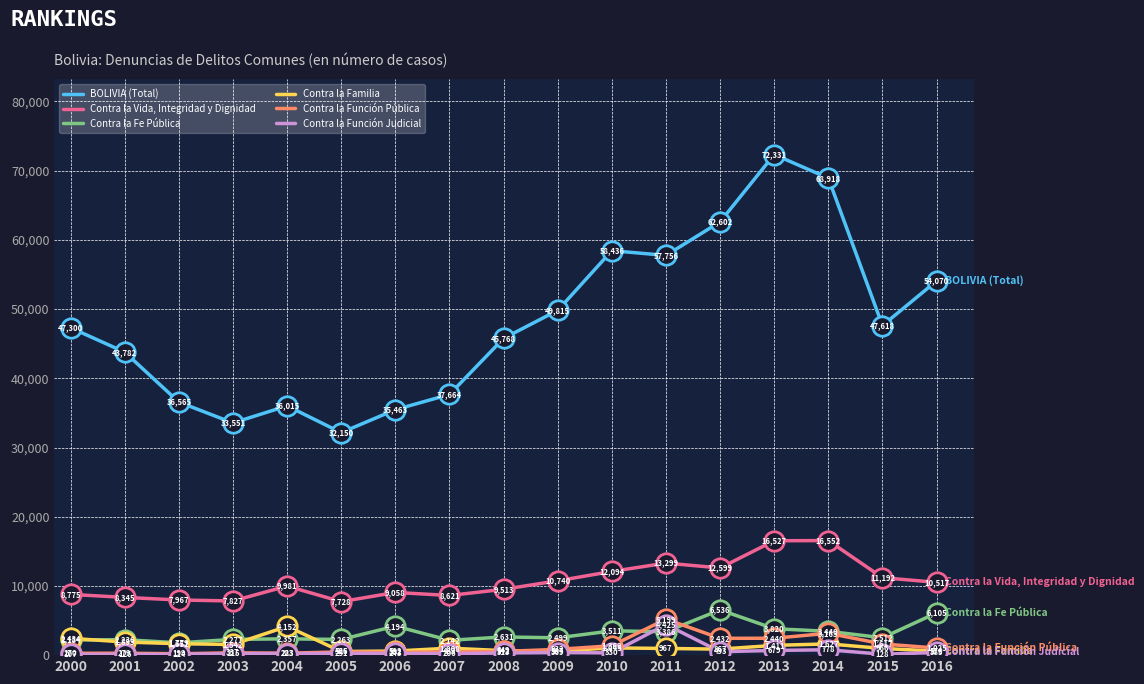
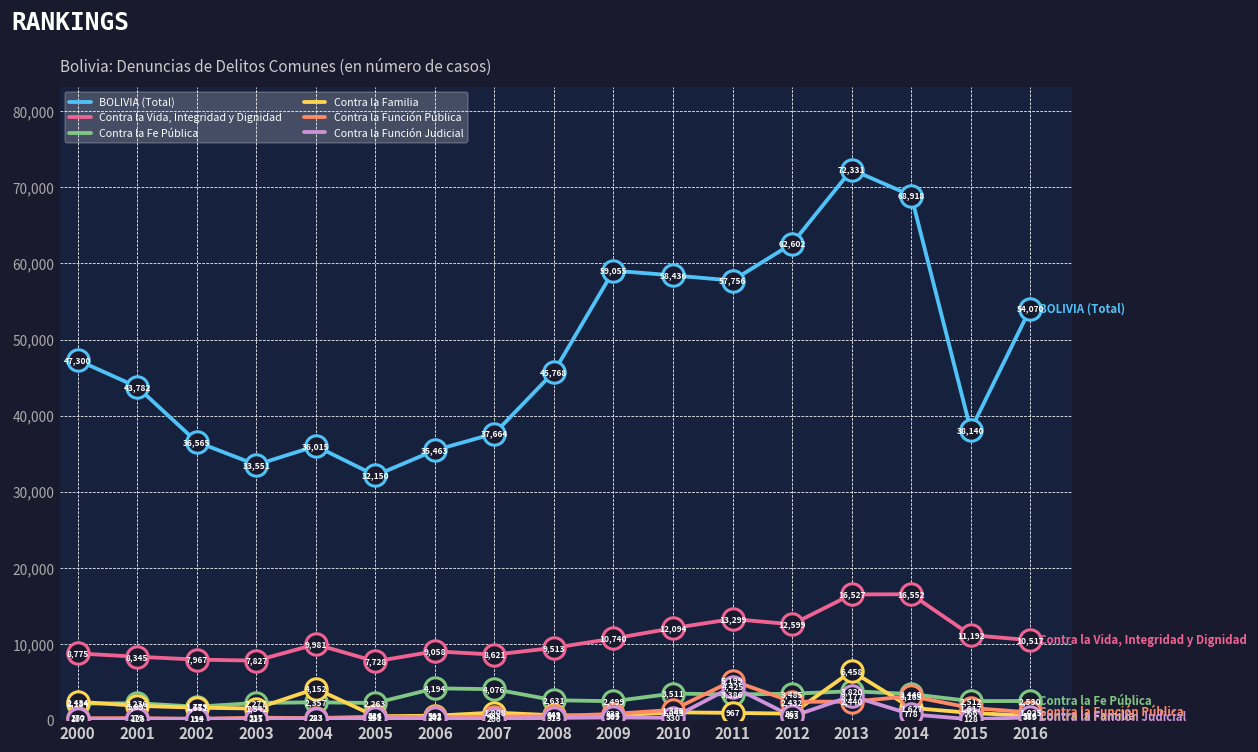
  {
    "BOLIVIA (Total)": {
-     "2009": "49,815",
-     "2015": "47,618"
+     "2009": "59,055",
+     "2015": "38,140"
    },
    "Contra la Fe Pública": {
-     "2007": "2,142",
-     "2012": "6,536",
-     "2016": "6,105"
+     "2007": "4,076",
+     "2012": "3,485",
+     "2016": "2,530"
    },
    "Contra la Familia": {
-     "2013": "1,411"
+     "2013": "6,458"
    },
    "Contra la Función Judicial": {
-     "2013": "679"
+     "2013": "3,177"
    }
  }
